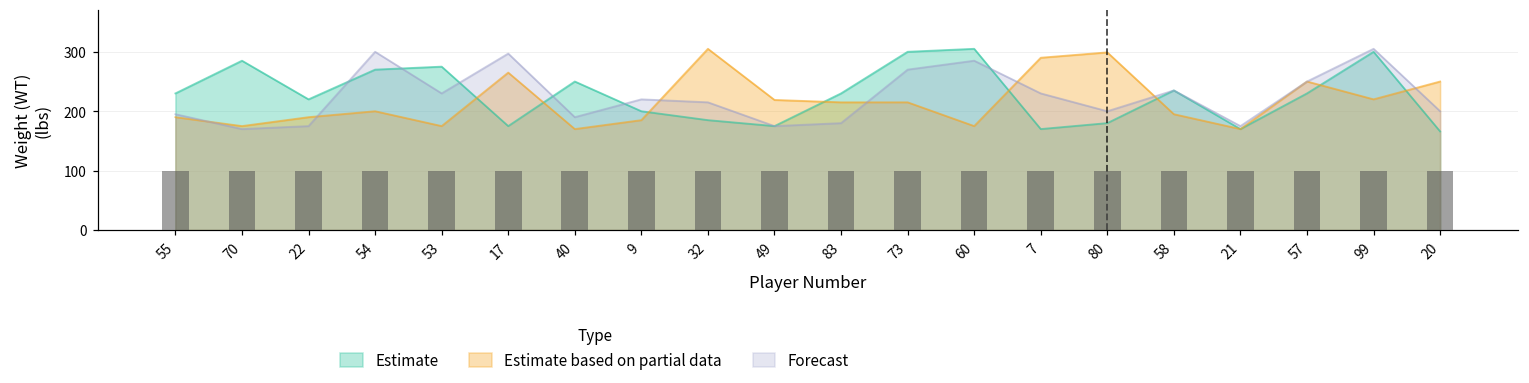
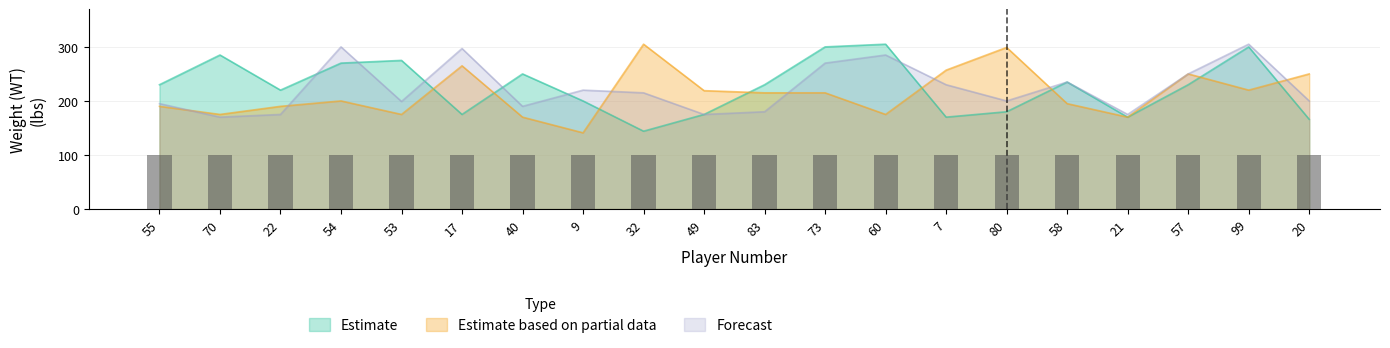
  {
    "Estimate": {
      "55": 230,
      "70": 290,
      "22": 220,
      "54": 270,
      "53": 280,
      "17": 180,
      "40": 250,
      "9": 200,
-     "32": 190,
+     "32": 140,
      "83": 230,
      "73": 300,
      "60": 310,
      "7": 170,
      "80": 180,
      "57": 230,
      "99": 300,
      "20": 170
    },
    "Estimate based on partial data": {
      "55": 190,
      "70": 180,
      "22": 190,
      "54": 200,
      "53": 180,
      "17": 270,
      "40": 170,
-     "9": 190,
+     "9": 140,
      "32": 310,
      "49": 220,
      "83": 220,
      "73": 220,
      "60": 180,
-     "7": 290,
+     "7": 260,
      "80": 300,
      "58": 200,
      "99": 220,
      "20": 250
    },
    "Forecast": {
      "55": 200,
      "70": 170,
      "22": 180,
      "54": 300,
-     "53": 230,
+     "53": 200,
      "17": 300,
      "40": 190,
      "9": 220,
      "32": 220,
      "83": 180,
      "73": 270,
      "60": 290,
      "7": 230,
      "80": 200,
      "21": 180,
      "99": 310,
      "20": 200
    }
  }
